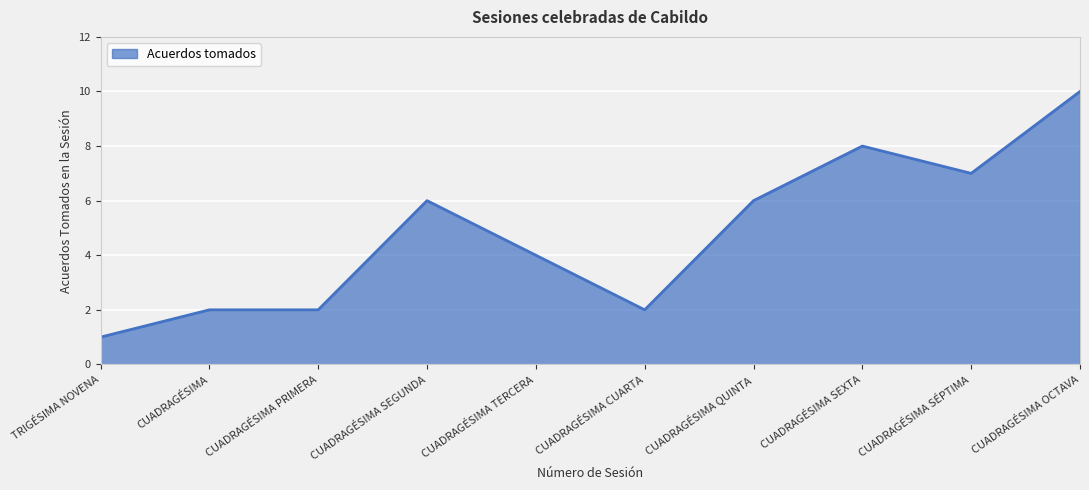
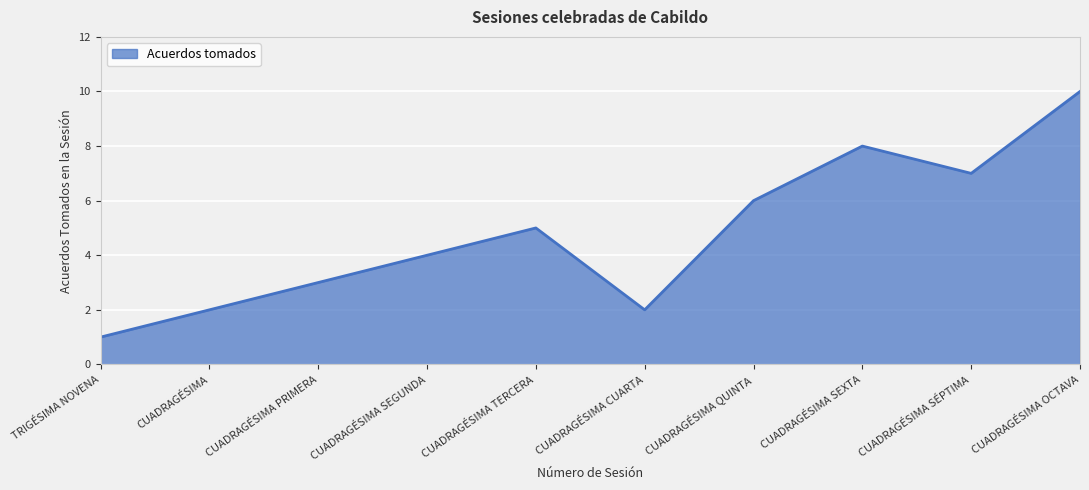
  {
    "TRIGÉSIMA NOVENA": 1,
    "CUADRAGÉSIMA": 2,
-   "CUADRAGÉSIMA PRIMERA": 2,
-   "CUADRAGÉSIMA SEGUNDA": 6,
-   "CUADRAGÉSIMA TERCERA": 4,
+   "CUADRAGÉSIMA PRIMERA": 3,
+   "CUADRAGÉSIMA SEGUNDA": 4,
+   "CUADRAGÉSIMA TERCERA": 5,
    "CUADRAGÉSIMA CUARTA": 2,
    "CUADRAGÉSIMA QUINTA": 6,
    "CUADRAGÉSIMA SEXTA": 8,
    "CUADRAGÉSIMA SÉPTIMA": 7,
    "CUADRAGÉSIMA OCTAVA": 10
  }
